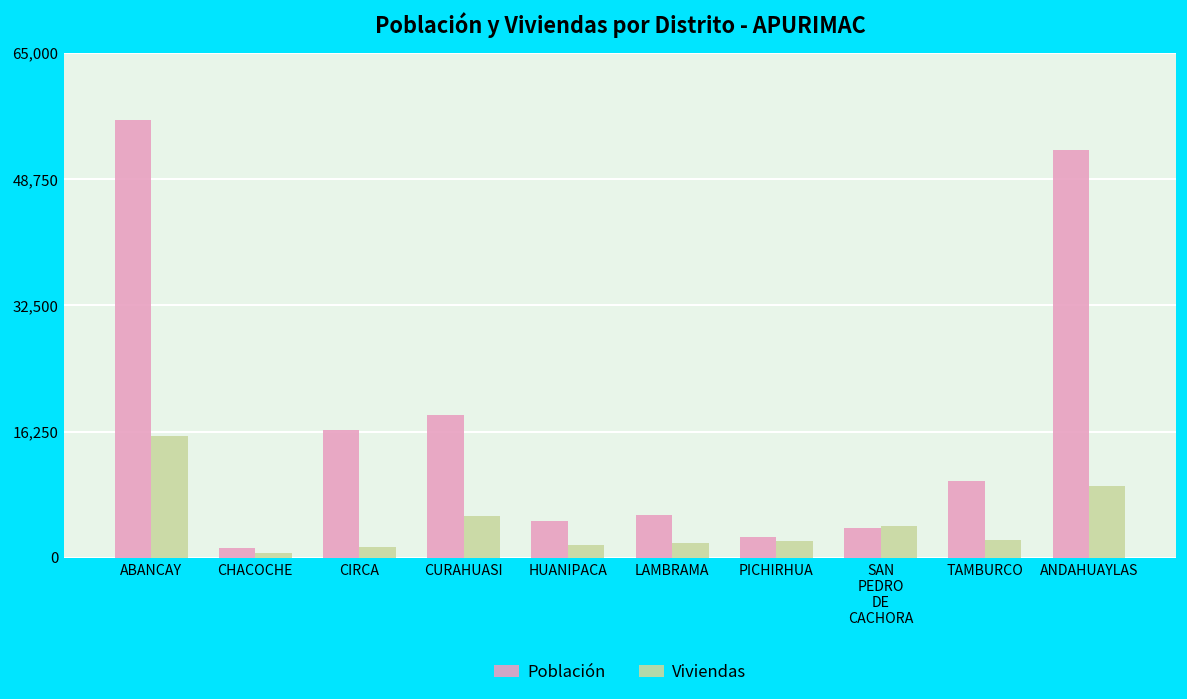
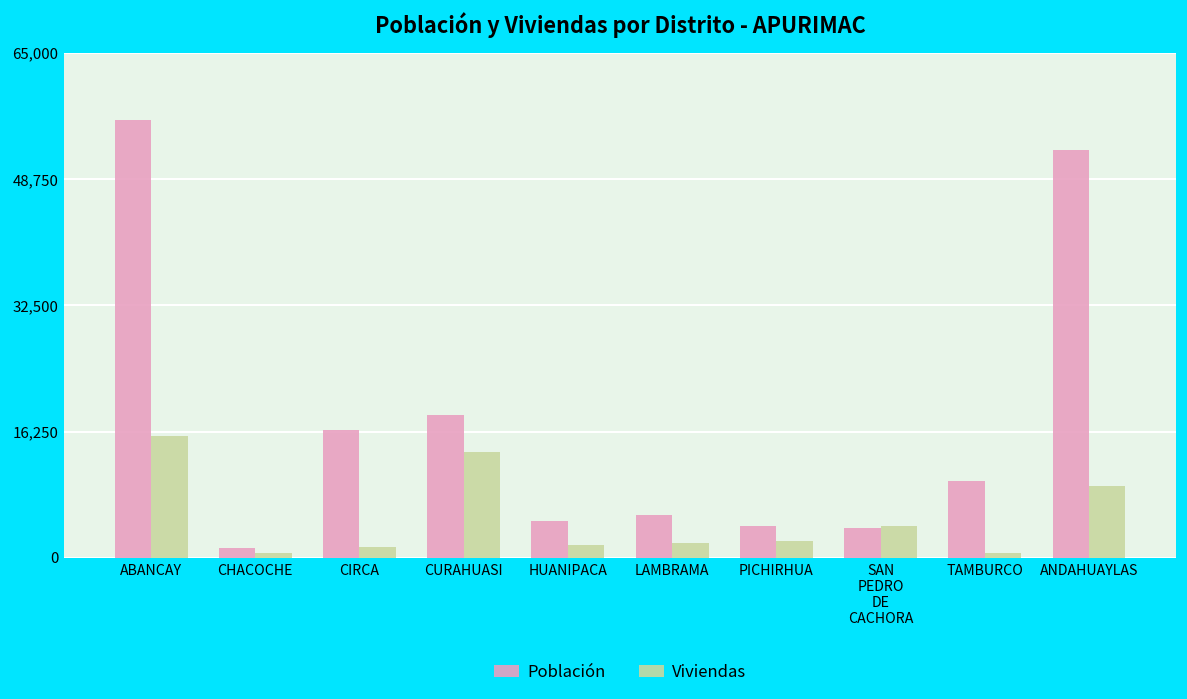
  {
    "Población": {
      "ABANCAY": "56,000",
      "CHACOCHE": "1,000",
      "CIRCA": "16,000",
      "CURAHUASI": "18,000",
      "HUANIPACA": "5,000",
      "LAMBRAMA": "6,000",
-     "PICHIRHUA": "3,000",
+     "PICHIRHUA": "4,000",
      "SAN PEDRO DE CACHORA": "4,000",
      "TAMBURCO": "10,000",
      "ANDAHUAYLAS": "53,000"
    },
    "Viviendas": {
      "ABANCAY": "16,000",
      "CHACOCHE": "1,000",
      "CIRCA": "1,000",
-     "CURAHUASI": "5,000",
+     "CURAHUASI": "14,000",
      "HUANIPACA": "2,000",
      "LAMBRAMA": "2,000",
      "PICHIRHUA": "2,000",
      "SAN PEDRO DE CACHORA": "4,000",
-     "TAMBURCO": "2,000",
+     "TAMBURCO": "1,000",
      "ANDAHUAYLAS": "9,000"
    }
  }
